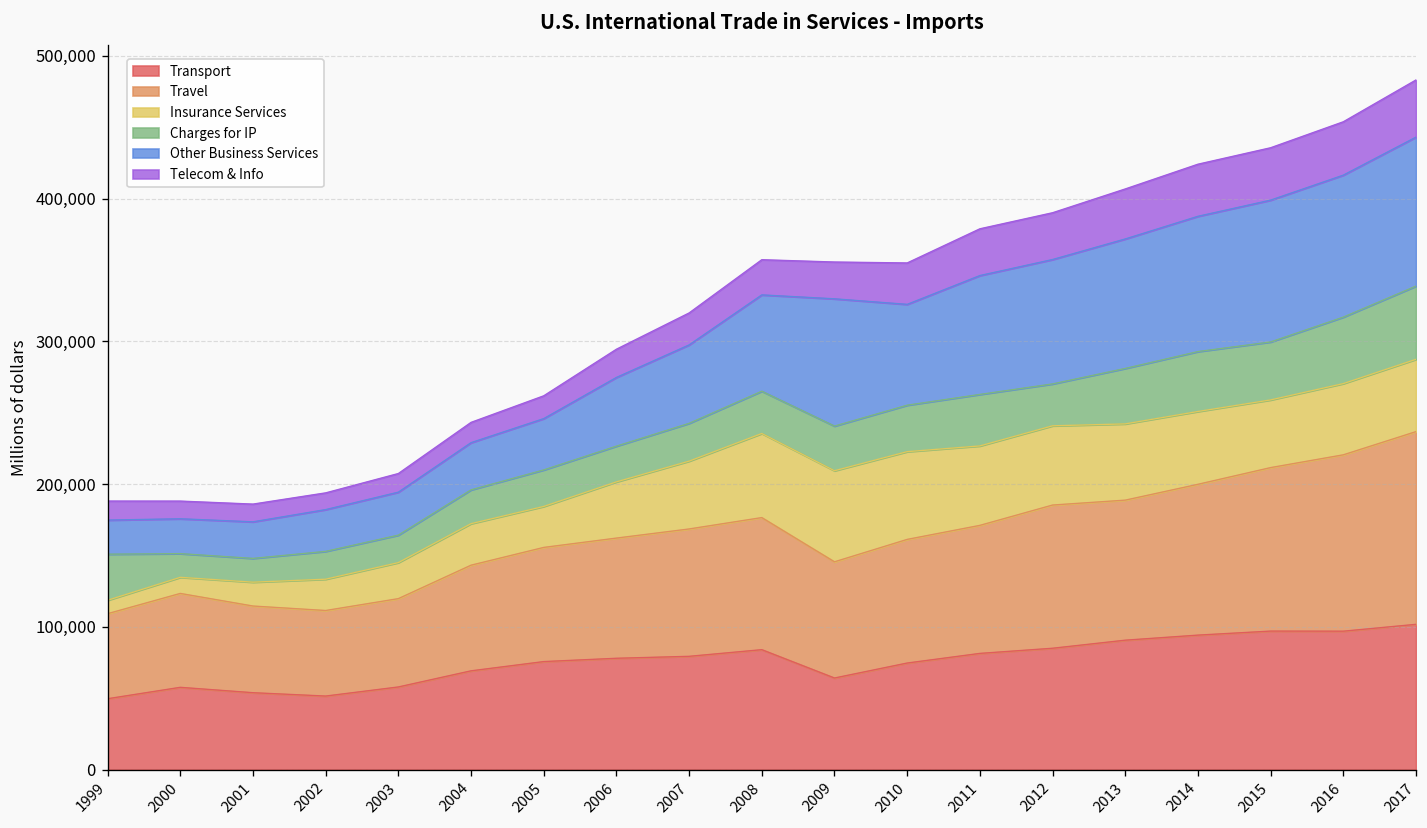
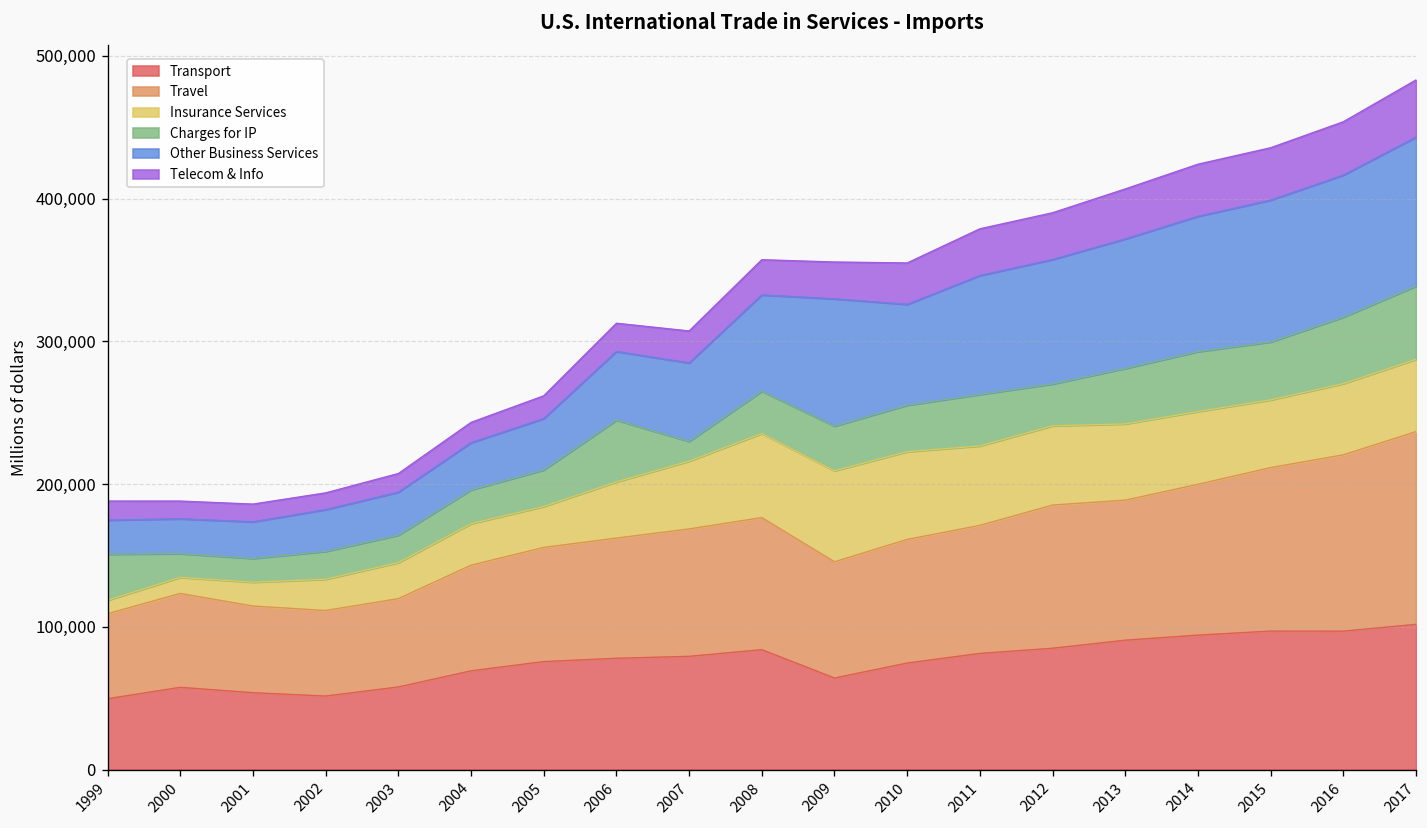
  {
    "Charges for IP": {
      "1999": "32,000",
      "2000": "17,000",
      "2001": "17,000",
      "2002": "19,000",
      "2003": "19,000",
      "2004": "24,000",
      "2005": "26,000",
-     "2006": "25,000",
-     "2007": "26,000",
+     "2006": "43,000",
+     "2007": "14,000",
      "2008": "30,000",
      "2009": "31,000",
      "2010": "33,000",
      "2011": "36,000",
      "2012": "29,000",
      "2013": "39,000",
      "2014": "42,000",
      "2015": "41,000",
      "2016": "47,000",
      "2017": "51,000"
    },
    "Other Business Services": {
      "1999": "24,000",
      "2000": "24,000",
      "2001": "26,000",
      "2002": "29,000",
      "2003": "30,000",
      "2004": "33,000",
      "2005": "36,000",
      "2006": "48,000",
      "2007": "55,000",
      "2008": "67,000",
      "2009": "89,000",
      "2010": "71,000",
      "2011": "83,000",
      "2012": "87,000",
      "2013": "91,000",
      "2014": "95,000",
      "2015": "99,000",
      "2016": "99,000",
      "2017": "104,000"
    },
    "Telecom & Info": {
      "1999": "13,000",
      "2000": "12,000",
      "2001": "12,000",
      "2002": "12,000",
      "2003": "13,000",
      "2004": "14,000",
      "2005": "16,000",
      "2006": "20,000",
      "2007": "22,000",
      "2008": "25,000",
      "2009": "26,000",
      "2010": "29,000",
      "2011": "33,000",
      "2012": "33,000",
      "2013": "35,000",
      "2014": "37,000",
      "2015": "37,000",
      "2016": "37,000",
      "2017": "40,000"
    }
  }
